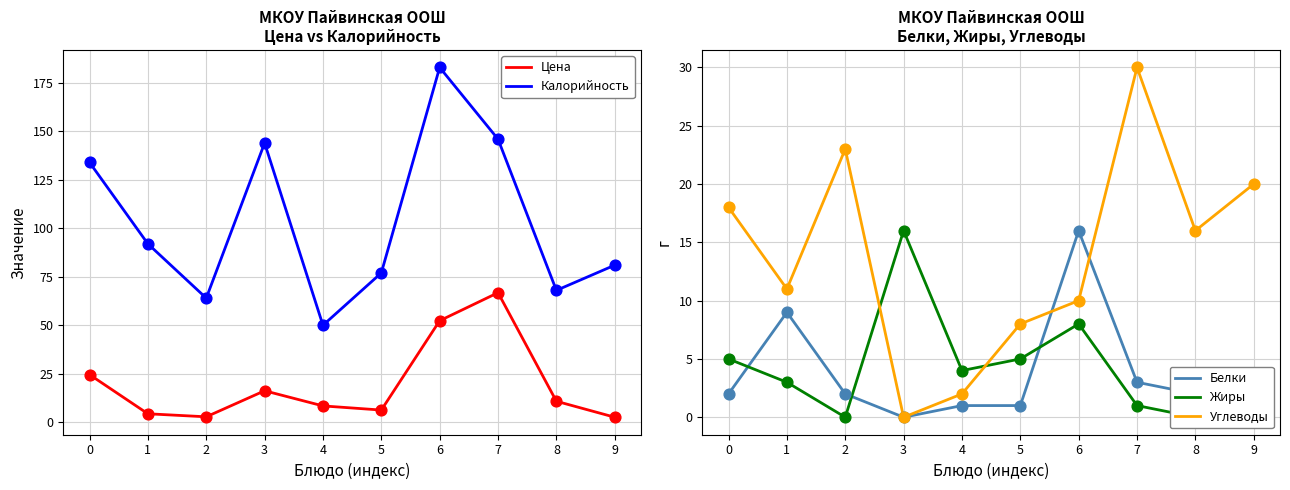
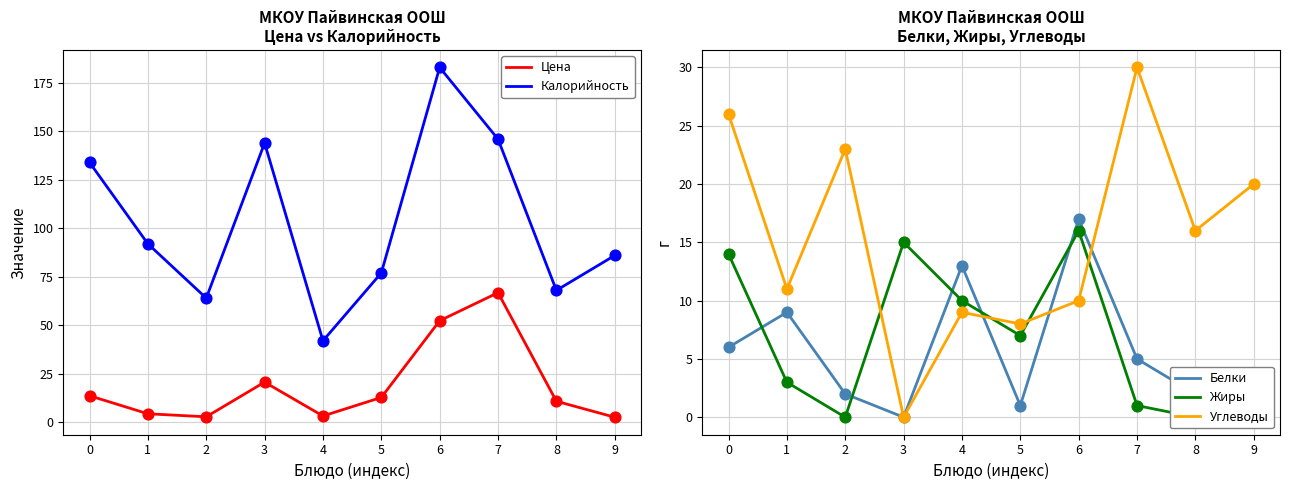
  {
    "МКОУ Пайвинская ООШ Цена vs Калорийность": {
      "Цена": {
-       "0": 25,
+       "0": 14,
        "1": 4,
        "2": 3,
-       "3": 16,
-       "4": 8,
-       "5": 6,
+       "3": 21,
+       "4": 3,
+       "5": 13,
        "6": 52,
        "7": 67,
        "8": 11,
        "9": 3
      },
      "Калорийность": {
        "0": 134,
        "1": 92,
        "2": 64,
        "3": 144,
-       "4": 50,
+       "4": 42,
        "5": 77,
        "6": 183,
        "7": 146,
        "8": 68,
-       "9": 81
+       "9": 86
      }
    },
    "МКОУ Пайвинская ООШ Белки, Жиры, Углеводы": {
      "Белки": {
-       "0": 2,
+       "0": 6,
        "1": 9,
        "2": 2,
-       "4": 1,
+       "4": 13,
        "5": 1,
-       "6": 16,
-       "7": 3
+       "6": 17,
+       "7": 5
      },
      "Жиры": {
-       "0": 5,
+       "0": 14,
        "1": 3,
        "2": 0,
-       "3": 16,
-       "4": 4,
-       "5": 5,
-       "6": 8,
+       "3": 15,
+       "4": 10,
+       "5": 7,
+       "6": 16,
        "7": 1
      },
      "Углеводы": {
-       "0": 18,
+       "0": 26,
        "1": 11,
        "2": 23,
-       "4": 2,
+       "4": 9,
        "5": 8,
        "6": 10,
        "7": 30,
        "8": 16,
        "9": 20
      }
    }
  }
